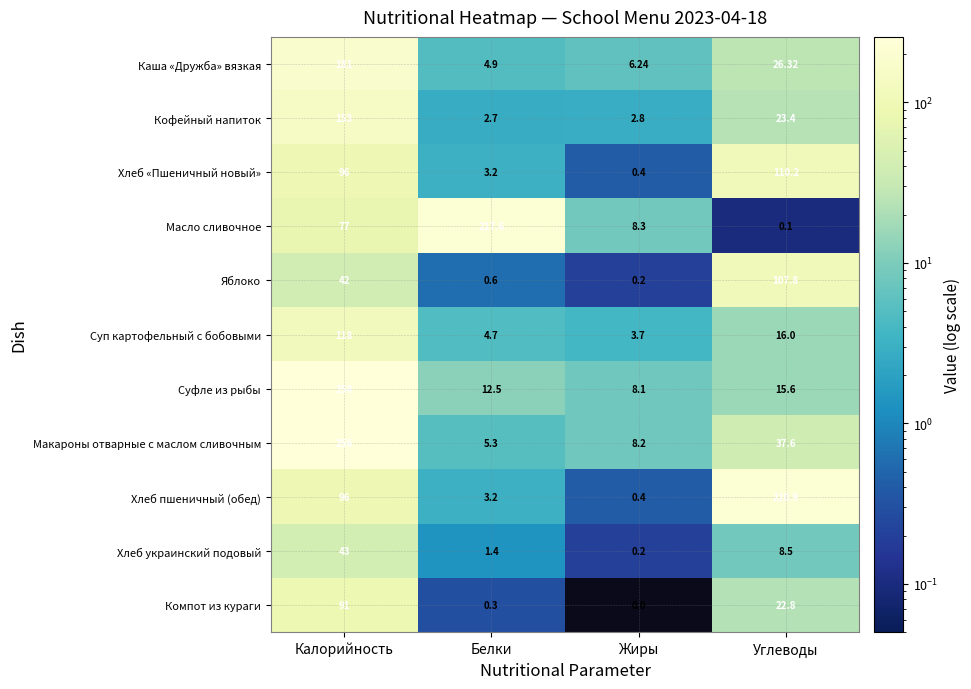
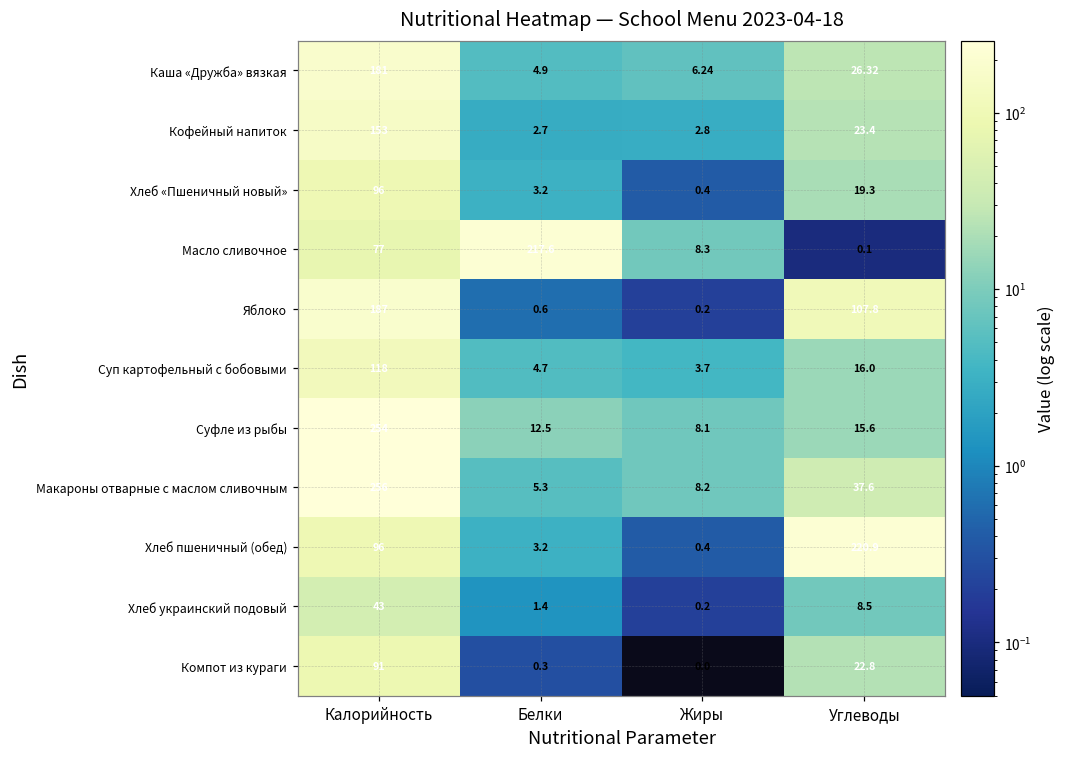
  {
    "Каша «Дружба» вязкая": {
      "Калорийность": 181,
      "Белки": 4.9,
      "Жиры": 6.24,
      "Углеводы": 26.32
    },
    "Кофейный напиток": {
      "Калорийность": 153,
      "Белки": 2.7,
      "Жиры": 2.8,
      "Углеводы": 23.4
    },
    "Хлеб «Пшеничный новый»": {
      "Калорийность": 96,
      "Белки": 3.2,
      "Жиры": 0.4,
-     "Углеводы": 110.2
+     "Углеводы": 19.3
    },
    "Масло сливочное": {
      "Калорийность": 77,
      "Жиры": 8.3,
      "Углеводы": 0.1
    },
    "Яблоко": {
-     "Калорийность": 42,
+     "Калорийность": 187,
      "Белки": 0.6,
      "Жиры": 0.2,
      "Углеводы": 107.8
    },
    "Суп картофельный с бобовыми": {
      "Калорийность": 118,
      "Белки": 4.7,
      "Жиры": 3.7,
      "Углеводы": 16.0
    },
    "Суфле из рыбы": {
      "Белки": 12.5,
      "Жиры": 8.1,
      "Углеводы": 15.6
    },
    "Макароны отварные с маслом сливочным": {
      "Белки": 5.3,
      "Жиры": 8.2,
      "Углеводы": 37.6
    },
    "Хлеб пшеничный (обед)": {
      "Калорийность": 96,
      "Белки": 3.2,
      "Жиры": 0.4
    },
    "Хлеб украинский подовый": {
      "Калорийность": 43,
      "Белки": 1.4,
      "Жиры": 0.2,
      "Углеводы": 8.5
    },
    "Компот из кураги": {
      "Калорийность": 91,
      "Белки": 0.3,
      "Углеводы": 22.8
    }
  }
